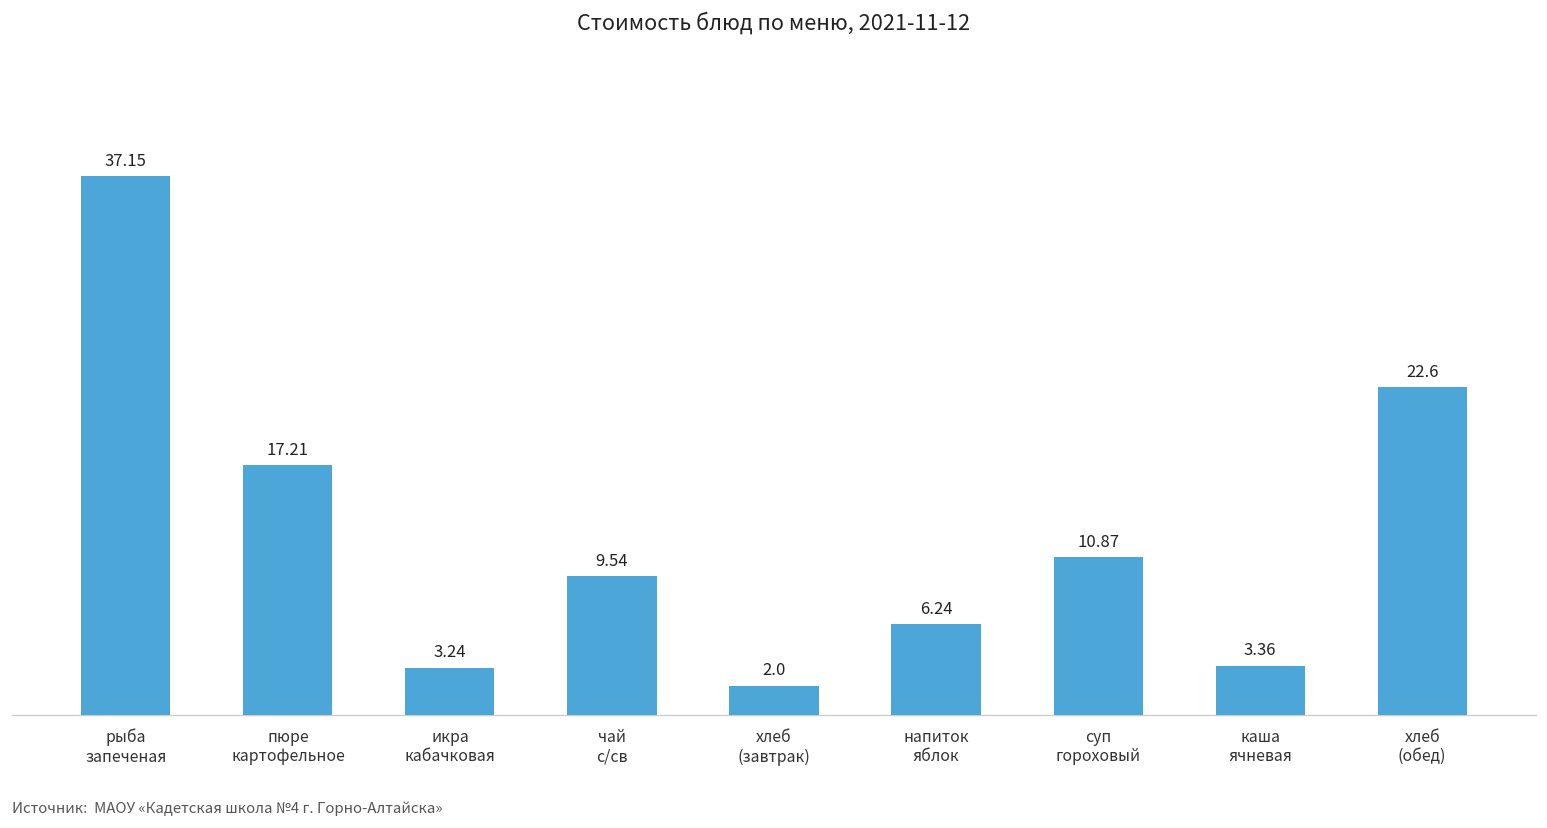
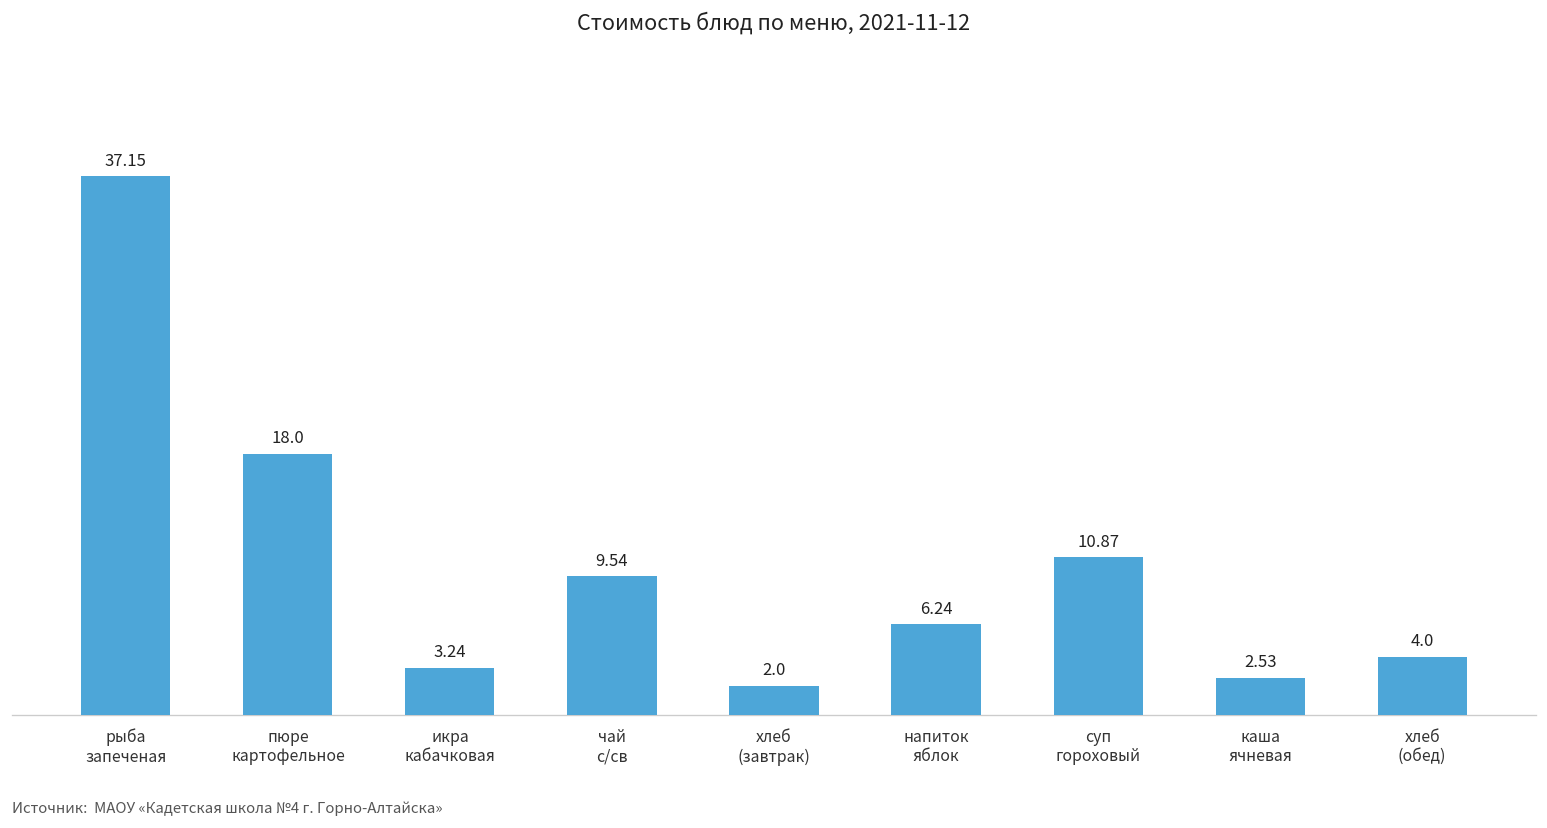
  {
    "рыба запеченая": 37.15,
-   "пюре картофельное": 17.21,
+   "пюре картофельное": 18.0,
    "икра кабачковая": 3.24,
    "чай с/св": 9.54,
    "хлеб (завтрак)": 2.0,
    "напиток яблок": 6.24,
    "суп гороховый": 10.87,
-   "каша ячневая": 3.36,
-   "хлеб (обед)": 22.6
+   "каша ячневая": 2.53,
+   "хлеб (обед)": 4.0
  }
